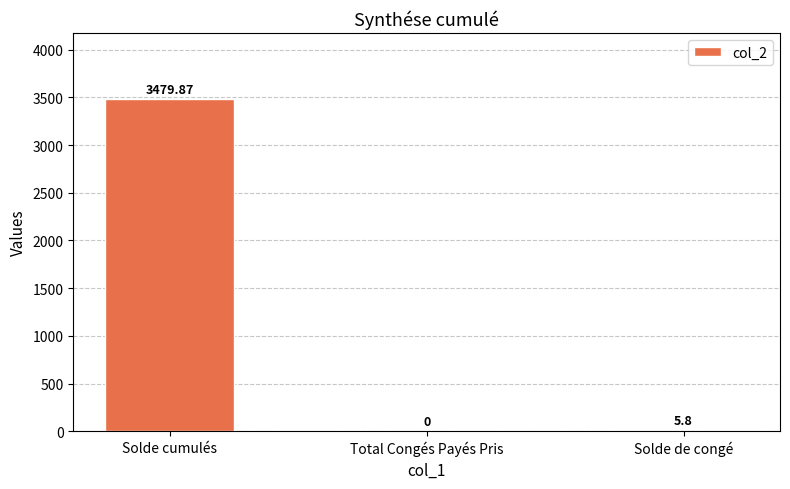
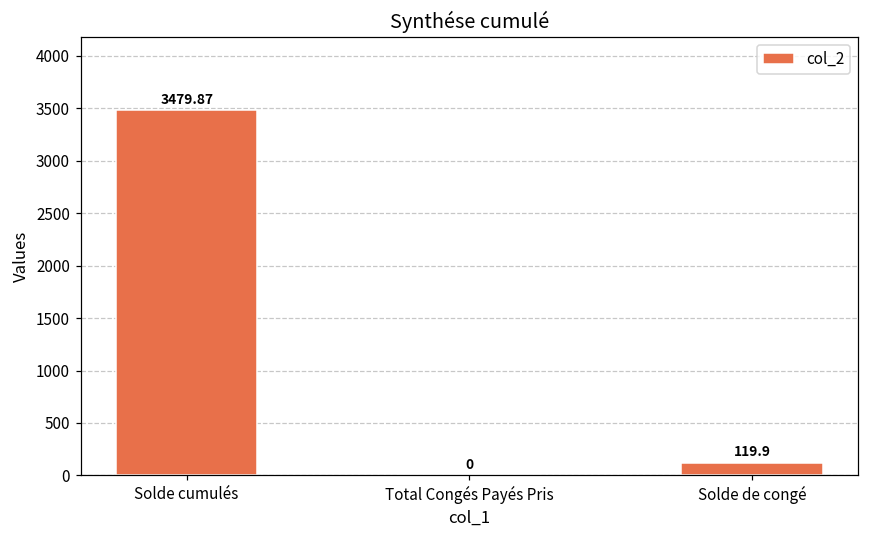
  {
    "Solde cumulés": 3479.87,
    "Total Congés Payés Pris": 0,
-   "Solde de congé": 5.8
+   "Solde de congé": 119.9
  }
